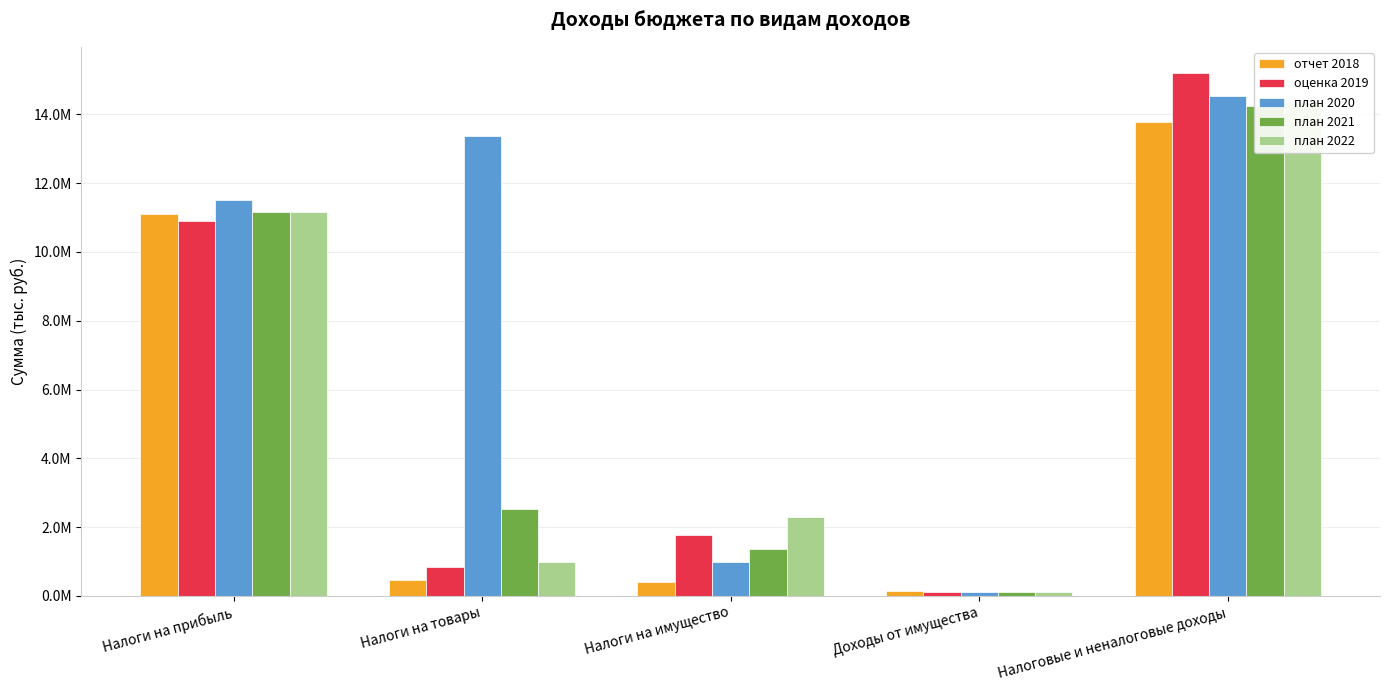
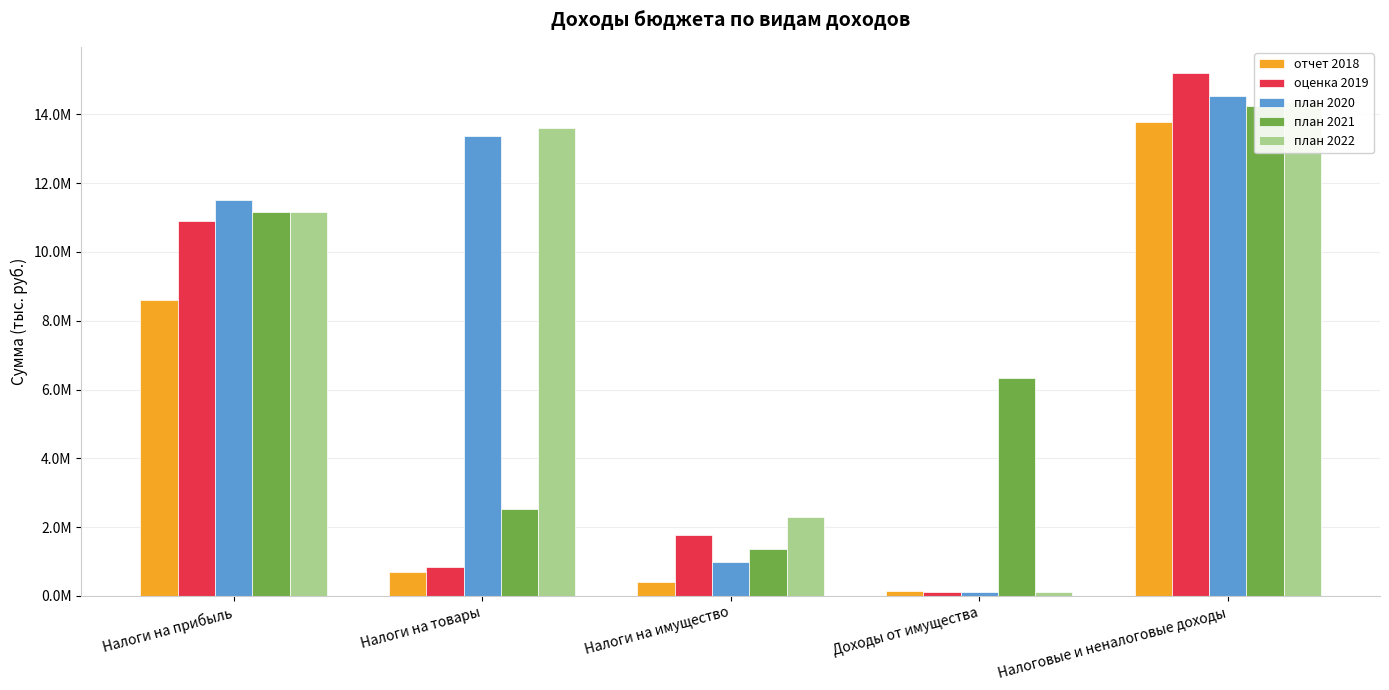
  {
    "отчет 2018": {
-     "Налоги на прибыль": 11100000,
-     "Налоги на товары": 500000,
+     "Налоги на прибыль": 8600000,
+     "Налоги на товары": 700000,
      "Налоги на имущество": 400000,
      "Доходы от имущества": 100000,
      "Налоговые и неналоговые доходы": 13800000
    },
    "оценка 2019": {
      "Налоги на прибыль": 10900000,
      "Налоги на товары": 800000,
      "Налоги на имущество": 1800000,
      "Доходы от имущества": 100000,
      "Налоговые и неналоговые доходы": 15200000
    },
    "план 2020": {
      "Налоги на прибыль": 11500000,
      "Налоги на товары": 13400000,
      "Налоги на имущество": 1000000,
      "Доходы от имущества": 100000,
      "Налоговые и неналоговые доходы": 14500000
    },
    "план 2021": {
      "Налоги на прибыль": 11200000,
      "Налоги на товары": 2500000,
      "Налоги на имущество": 1400000,
-     "Доходы от имущества": 100000
+     "Доходы от имущества": 6300000
    },
    "план 2022": {
      "Налоги на прибыль": 11200000,
-     "Налоги на товары": 1000000,
+     "Налоги на товары": 13600000,
      "Налоги на имущество": 2300000,
      "Доходы от имущества": 100000
    }
  }
